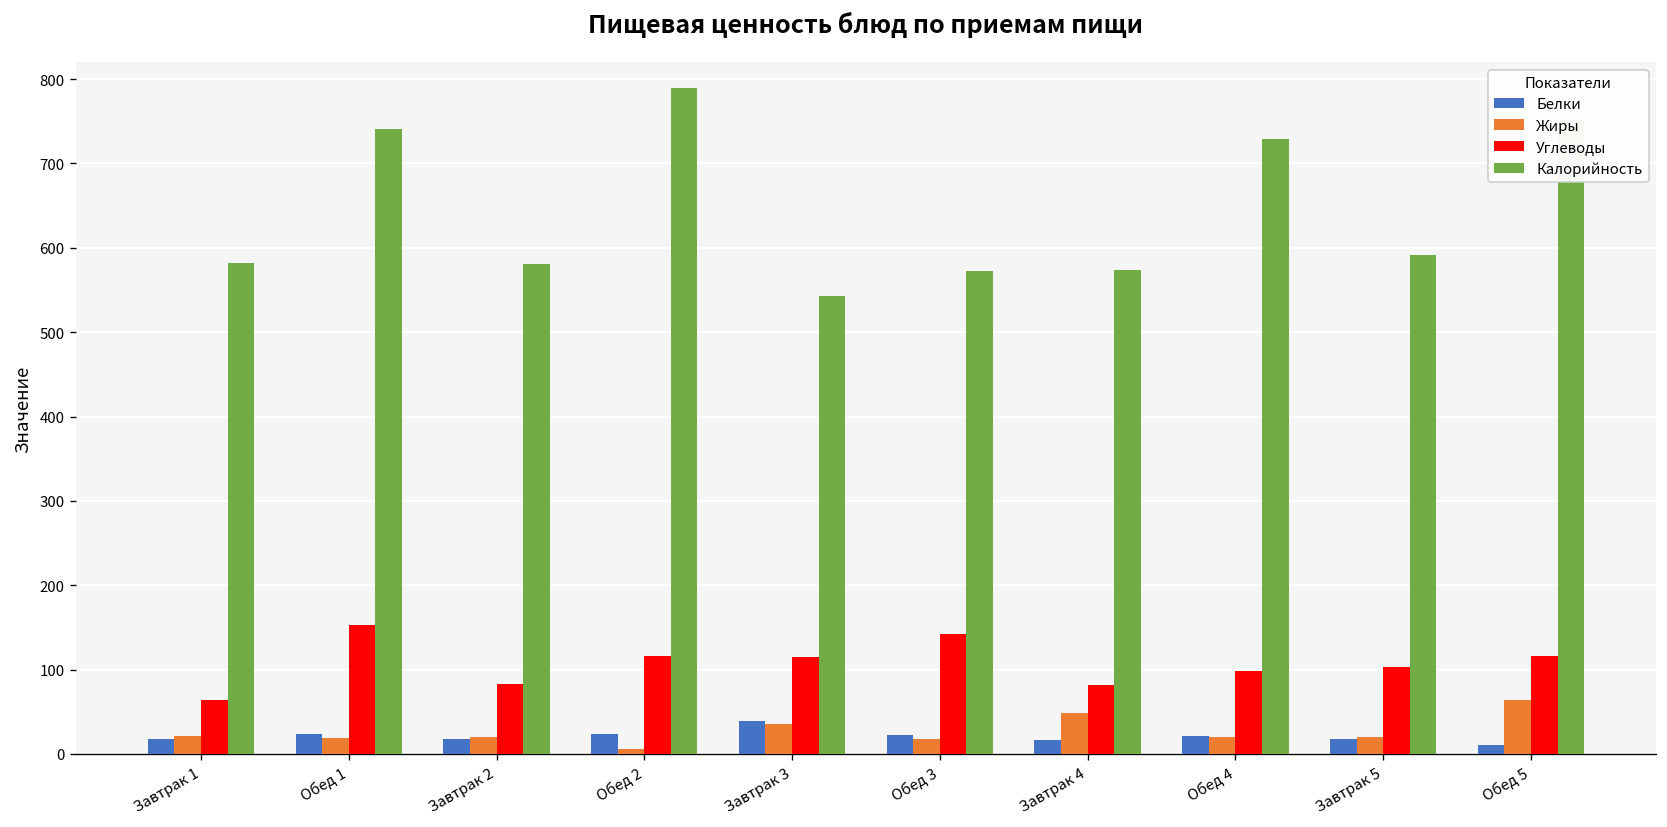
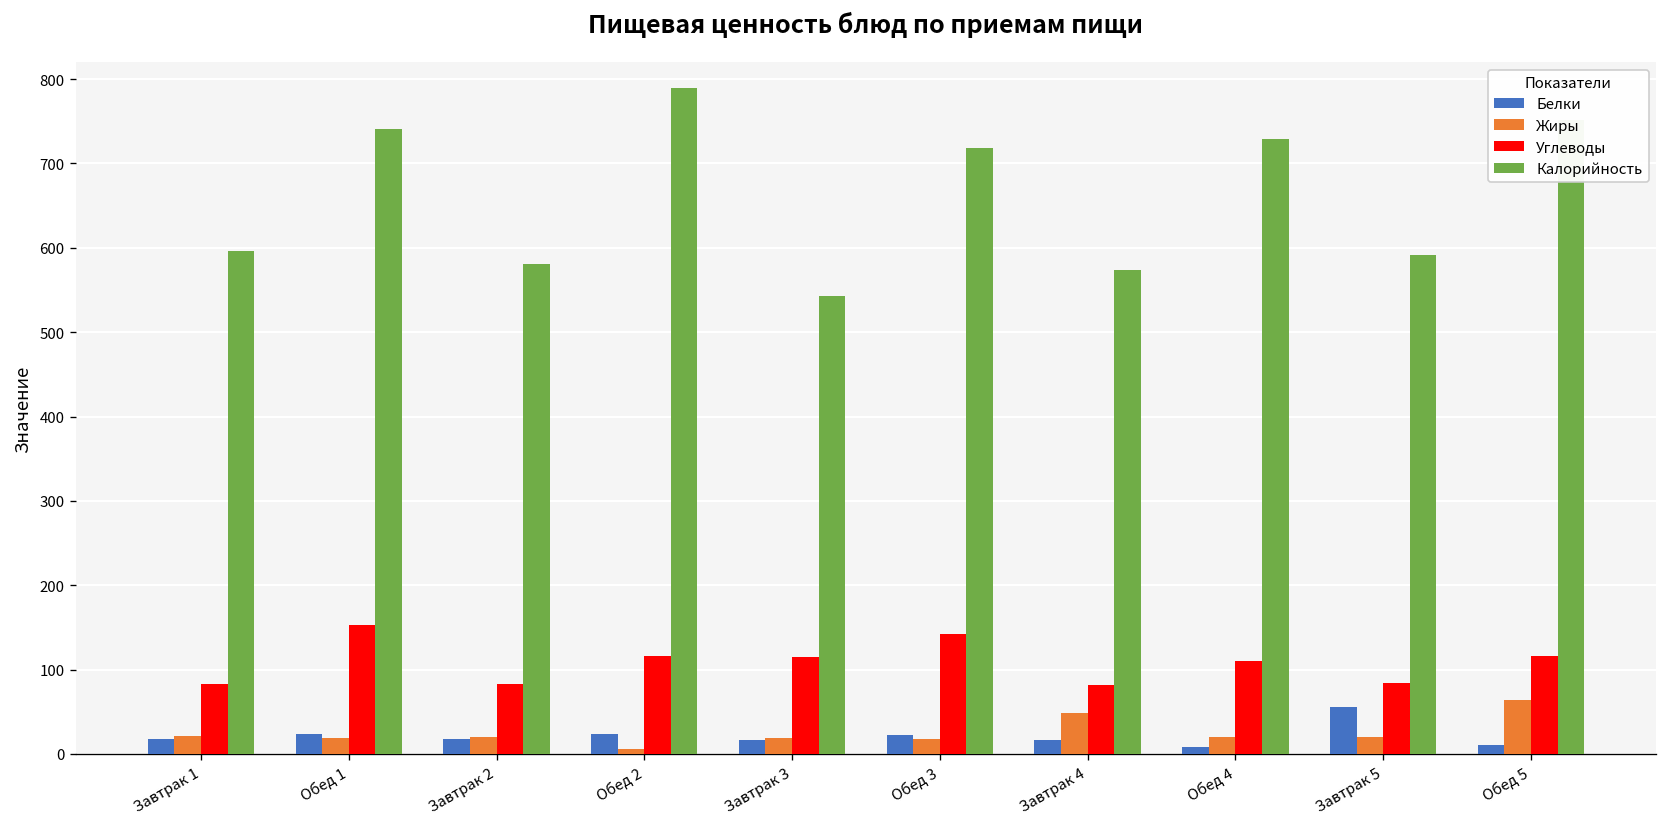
  {
    "Белки": {
      "Завтрак 1": 20,
      "Обед 1": 20,
      "Завтрак 2": 20,
      "Обед 2": 20,
-     "Завтрак 3": 40,
+     "Завтрак 3": 20,
      "Обед 3": 20,
      "Завтрак 4": 20,
-     "Обед 4": 20,
-     "Завтрак 5": 20,
+     "Обед 4": 10,
+     "Завтрак 5": 60,
      "Обед 5": 10
    },
    "Жиры": {
      "Завтрак 1": 20,
      "Обед 1": 20,
      "Завтрак 2": 20,
      "Обед 2": 10,
-     "Завтрак 3": 40,
+     "Завтрак 3": 20,
      "Обед 3": 20,
      "Завтрак 4": 50,
      "Обед 4": 20,
      "Завтрак 5": 20,
      "Обед 5": 60
    },
    "Углеводы": {
-     "Завтрак 1": 60,
+     "Завтрак 1": 80,
      "Обед 1": 150,
      "Завтрак 2": 80,
      "Обед 2": 120,
      "Завтрак 3": 120,
      "Обед 3": 140,
      "Завтрак 4": 80,
-     "Обед 4": 100,
-     "Завтрак 5": 100,
+     "Обед 4": 110,
+     "Завтрак 5": 80,
      "Обед 5": 120
    },
    "Калорийность": {
-     "Завтрак 1": 580,
+     "Завтрак 1": 600,
      "Обед 1": 740,
      "Завтрак 2": 580,
      "Обед 2": 790,
      "Завтрак 3": 540,
-     "Обед 3": 570,
+     "Обед 3": 720,
      "Завтрак 4": 570,
      "Обед 4": 730,
      "Завтрак 5": 590
    }
  }
